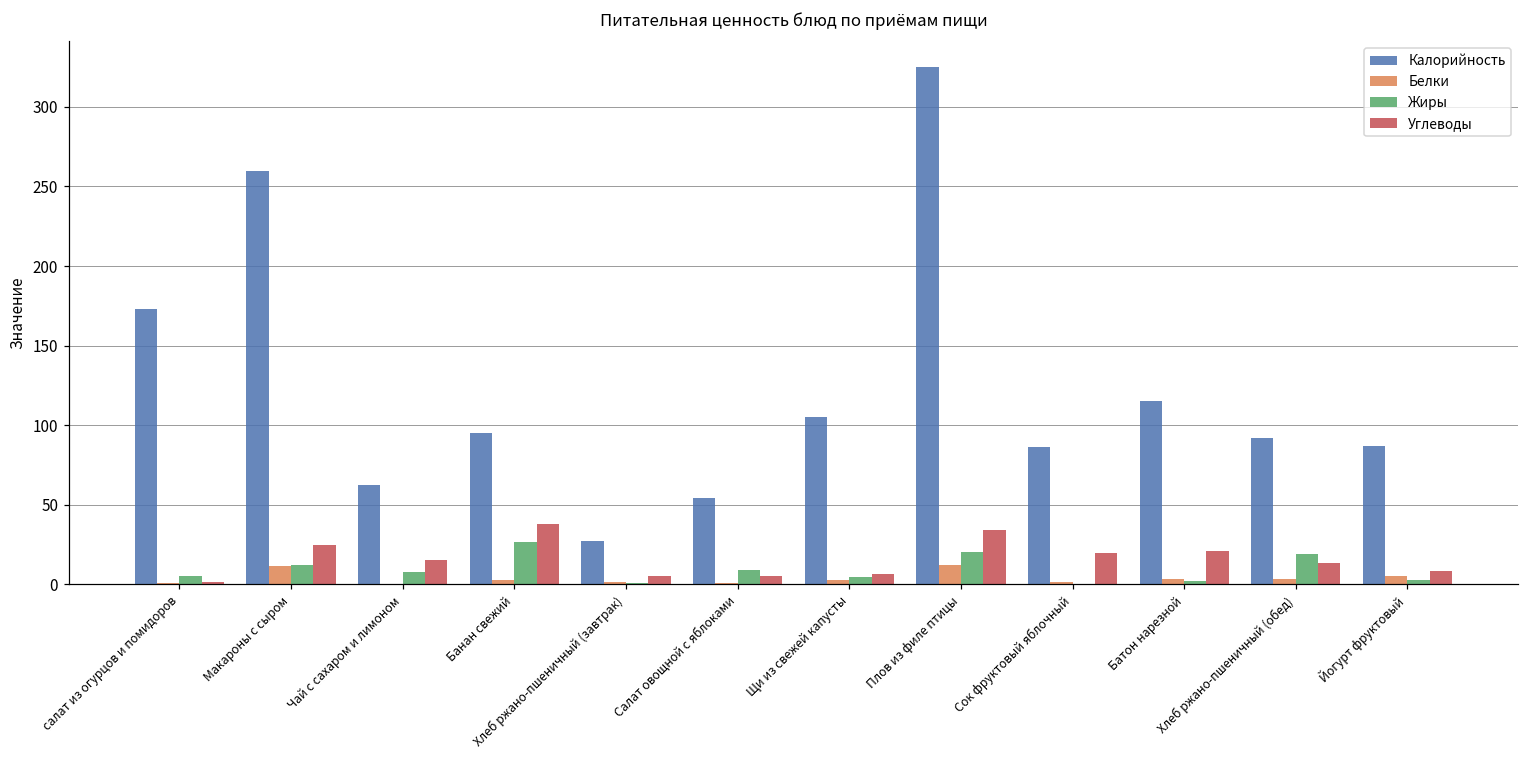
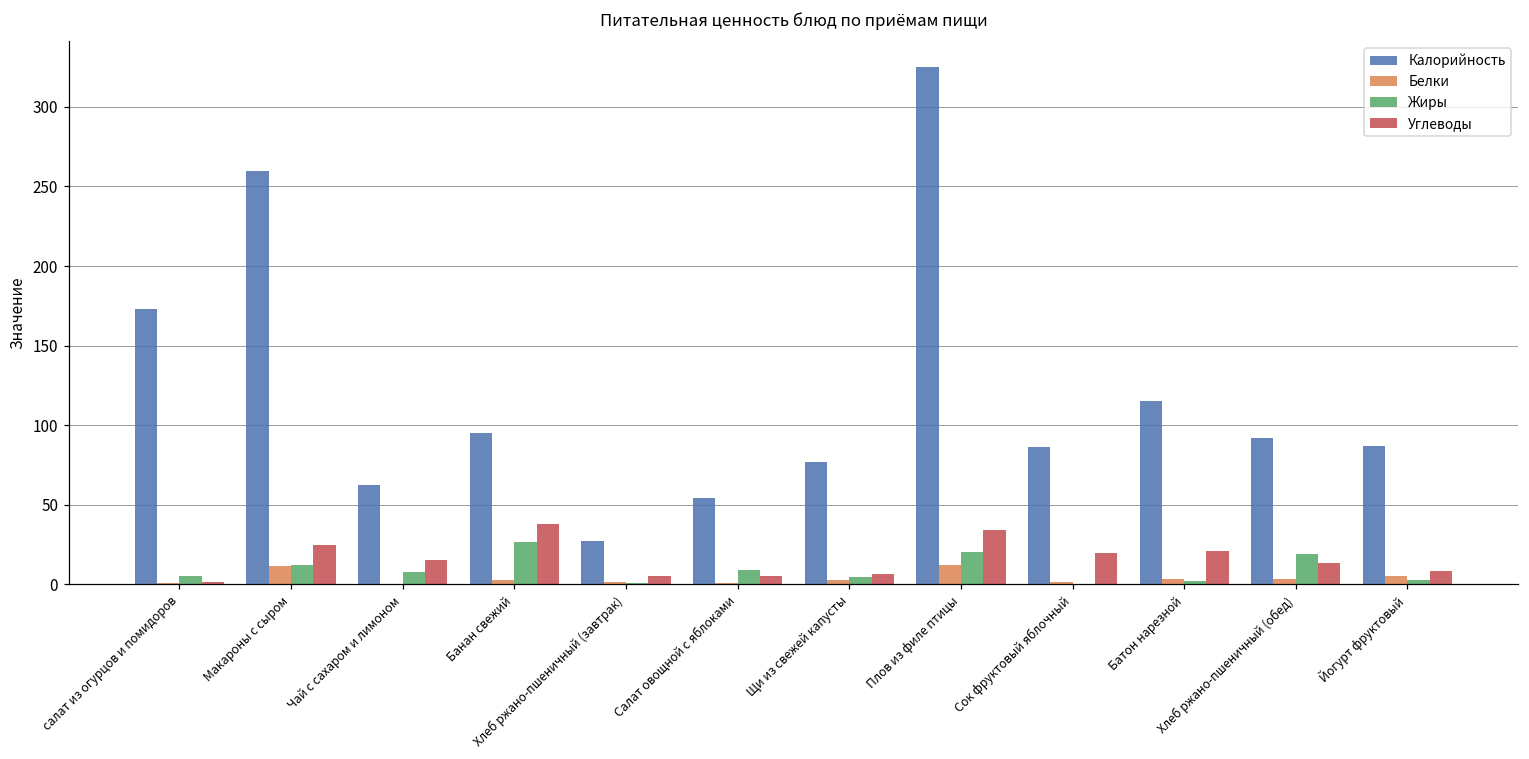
  {
    "Калорийность": {
      "салат из огурцов и помидоров": 173,
      "Макароны с сыром": 260,
      "Чай с сахаром и лимоном": 62,
      "Банан свежий": 95,
      "Хлеб ржано-пшеничный (завтрак)": 27,
      "Салат овощной с яблоками": 54,
-     "Щи из свежей капусты": 105,
+     "Щи из свежей капусты": 77,
      "Плов из филе птицы": 325,
      "Сок фруктовый яблочный": 86,
      "Батон нарезной": 115,
      "Хлеб ржано-пшеничный (обед)": 92,
      "Йогурт фруктовый": 87
    },
    "Жиры": {
      "салат из огурцов и помидоров": 5,
      "Макароны с сыром": 12,
      "Чай с сахаром и лимоном": 8,
      "Банан свежий": 27,
      "Салат овощной с яблоками": 9,
      "Щи из свежей капусты": 5,
      "Плов из филе птицы": 20,
      "Батон нарезной": 2,
      "Хлеб ржано-пшеничный (обед)": 19,
      "Йогурт фруктовый": 3
    }
  }
